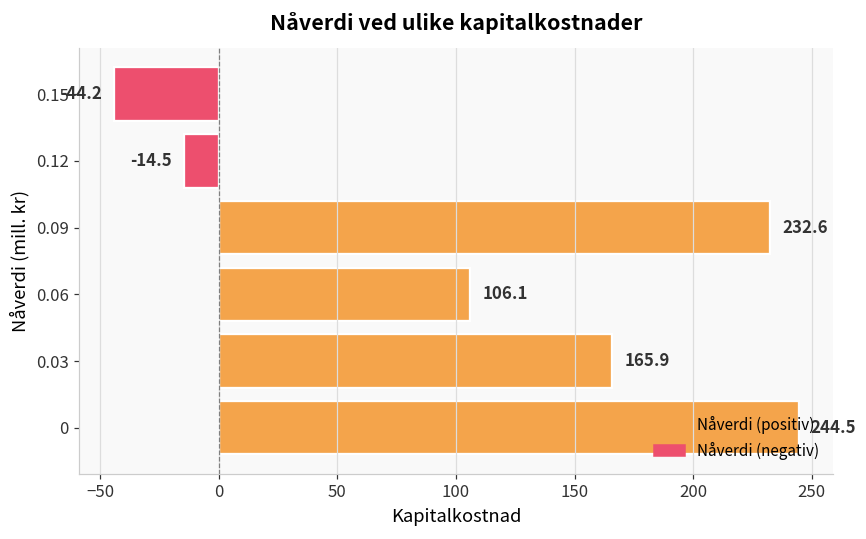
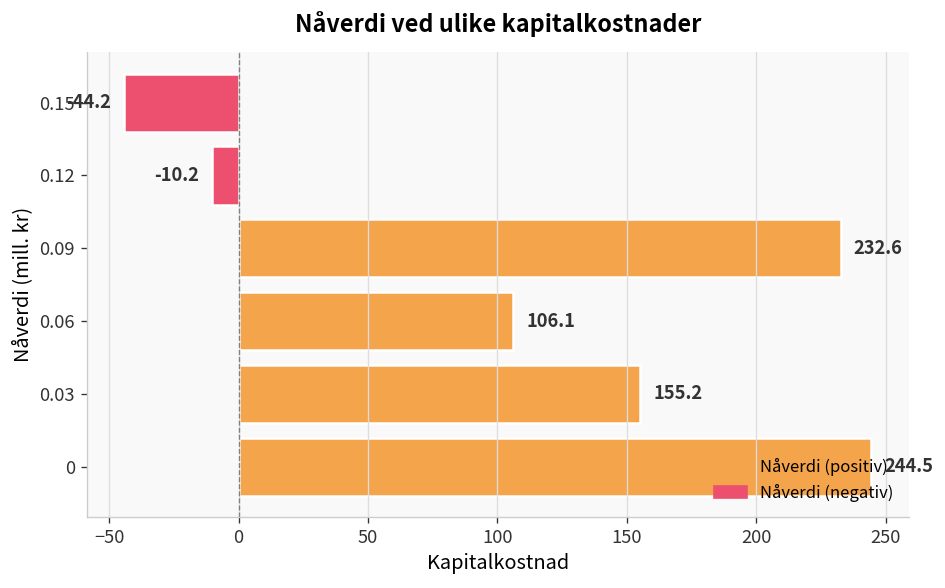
  {
    "0.15": -44.2,
-   "0.12": -14.5,
+   "0.12": -10.2,
    "0.09": 232.6,
    "0.06": 106.1,
-   "0.03": 165.9,
+   "0.03": 155.2,
    "0": 244.5
  }
